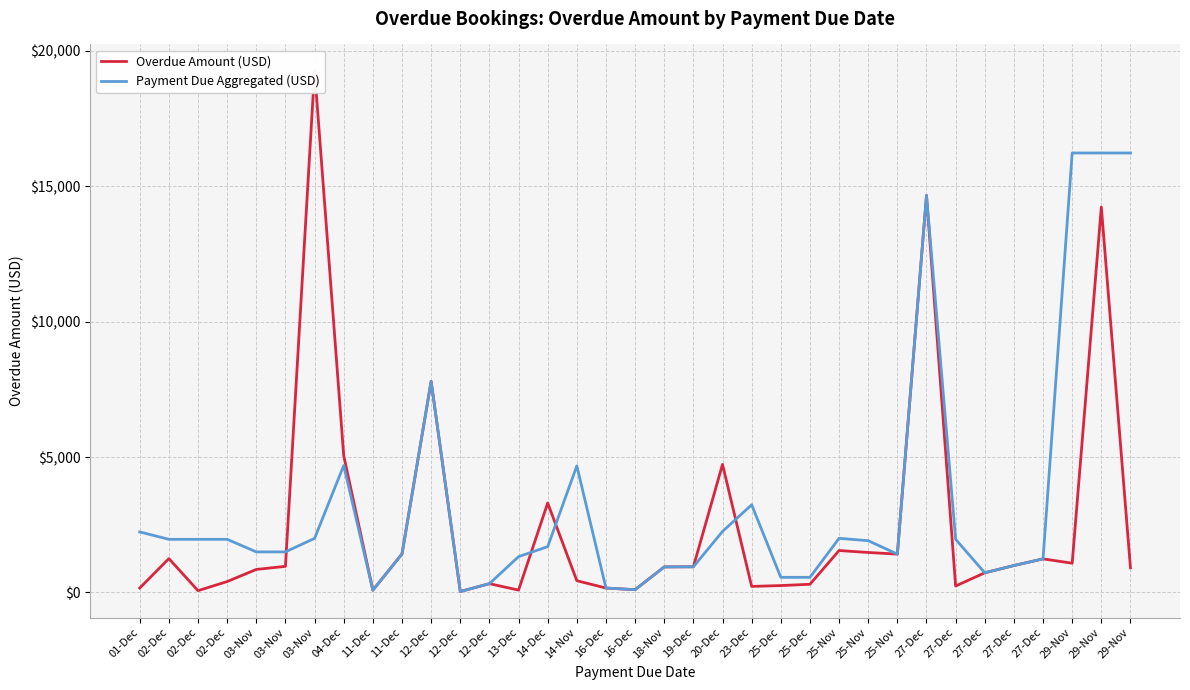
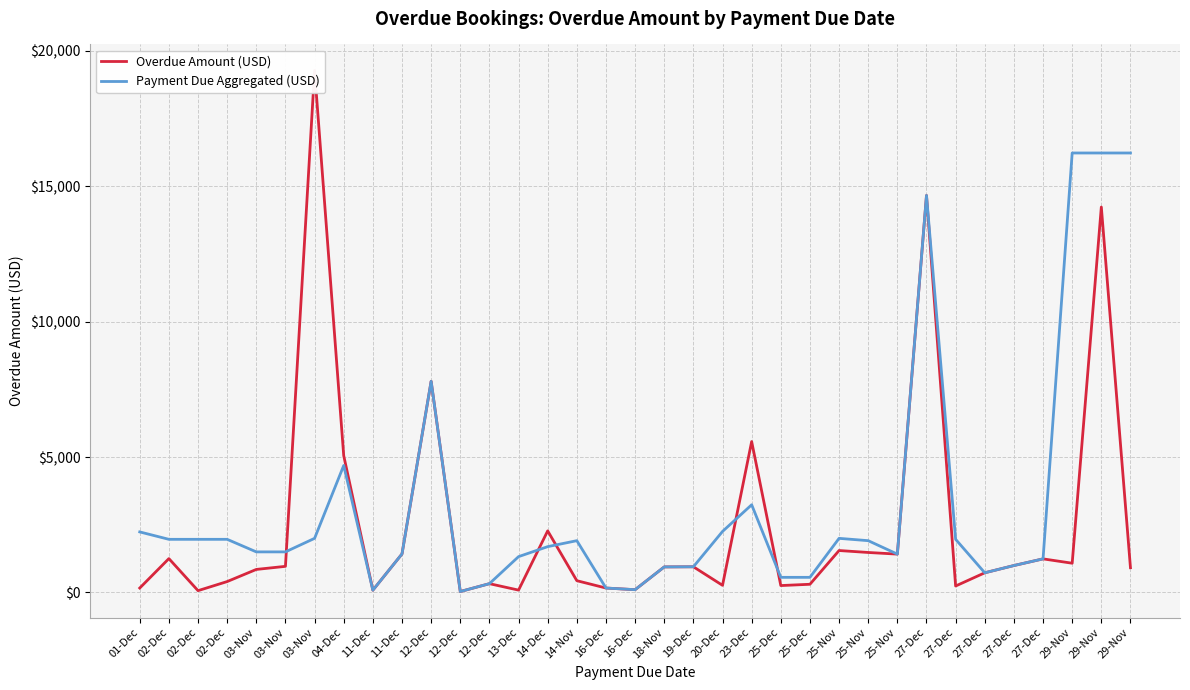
  {
    "Overdue Amount (USD)": {
      "01-Dec": "$200",
      "04-Dec": "$5,100",
      "13-Dec": "$100",
-     "14-Dec": "$3,300",
+     "14-Dec": "$2,300",
      "14-Nov": "$400",
-     "20-Dec": "$4,700",
-     "23-Dec": "$200"
+     "20-Dec": "$300",
+     "23-Dec": "$5,600"
    },
    "Payment Due Aggregated (USD)": {
      "01-Dec": "$2,200",
      "04-Dec": "$4,700",
      "13-Dec": "$1,300",
      "14-Dec": "$1,700",
-     "14-Nov": "$4,700",
+     "14-Nov": "$1,900",
      "20-Dec": "$2,300",
      "23-Dec": "$3,200"
    }
  }
